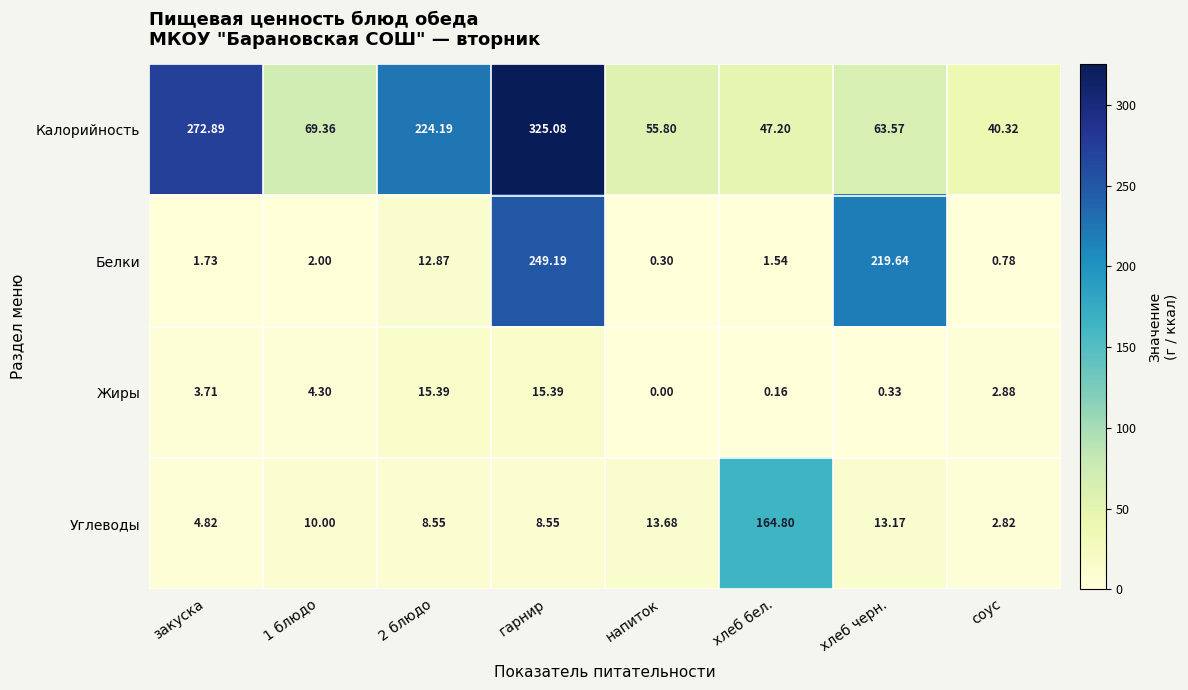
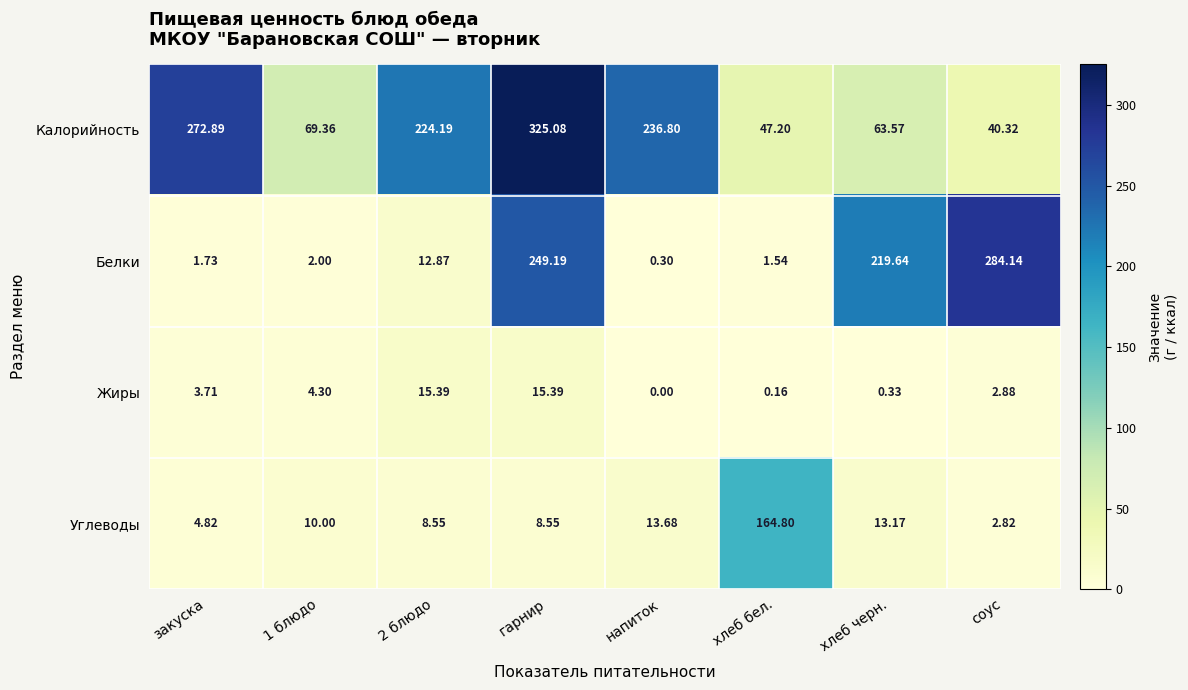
  {
    "Калорийность": {
      "закуска": 272.89,
      "1 блюдо": 69.36,
      "2 блюдо": 224.19,
      "гарнир": 325.08,
-     "напиток": 55.80,
+     "напиток": 236.80,
      "хлеб бел.": 47.20,
      "хлеб черн.": 63.57,
      "соус": 40.32
    },
    "Белки": {
      "закуска": 1.73,
      "1 блюдо": 2.00,
      "2 блюдо": 12.87,
      "гарнир": 249.19,
      "напиток": 0.30,
      "хлеб бел.": 1.54,
      "хлеб черн.": 219.64,
-     "соус": 0.78
+     "соус": 284.14
    },
    "Жиры": {
      "закуска": 3.71,
      "1 блюдо": 4.30,
      "2 блюдо": 15.39,
      "гарнир": 15.39,
      "напиток": 0.00,
      "хлеб бел.": 0.16,
      "хлеб черн.": 0.33,
      "соус": 2.88
    },
    "Углеводы": {
      "закуска": 4.82,
      "1 блюдо": 10.00,
      "2 блюдо": 8.55,
      "гарнир": 8.55,
      "напиток": 13.68,
      "хлеб бел.": 164.80,
      "хлеб черн.": 13.17,
      "соус": 2.82
    }
  }
